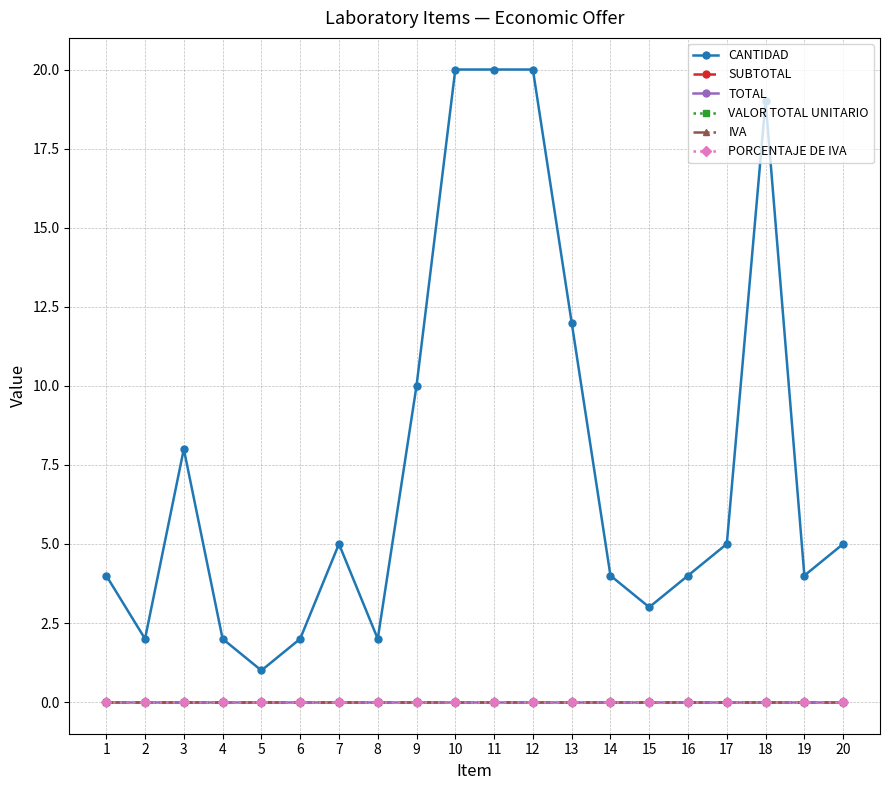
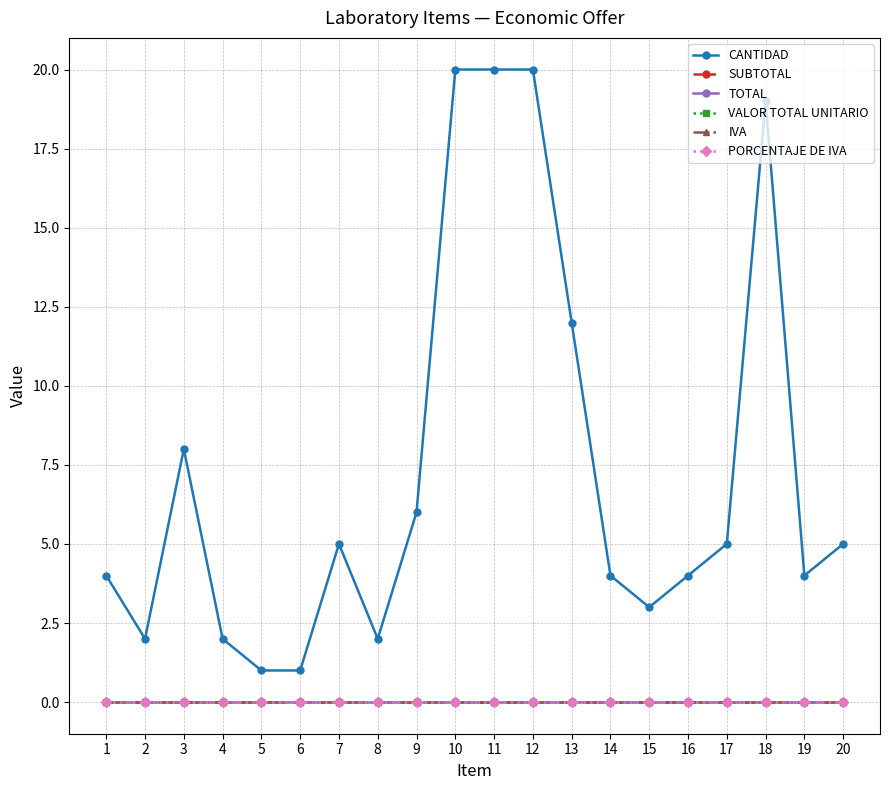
  {
    "CANTIDAD": {
      "1": 4,
      "2": 2,
      "3": 8,
      "4": 2,
      "5": 1,
-     "6": 2,
+     "6": 1,
      "7": 5,
      "8": 2,
-     "9": 10,
+     "9": 6,
      "10": 20,
      "11": 20,
      "12": 20,
      "13": 12,
      "14": 4,
      "15": 3,
      "16": 4,
      "17": 5,
      "19": 4,
      "20": 5
    },
    "PORCENTAJE DE IVA": {
      "1": 0,
      "2": 0,
      "3": 0,
      "4": 0,
      "5": 0,
      "6": 0,
      "7": 0,
      "8": 0,
      "9": 0,
      "10": 0,
      "11": 0,
      "12": 0,
      "13": 0,
      "14": 0,
      "15": 0,
      "16": 0,
      "17": 0,
      "18": 0,
      "19": 0,
      "20": 0
    }
  }
